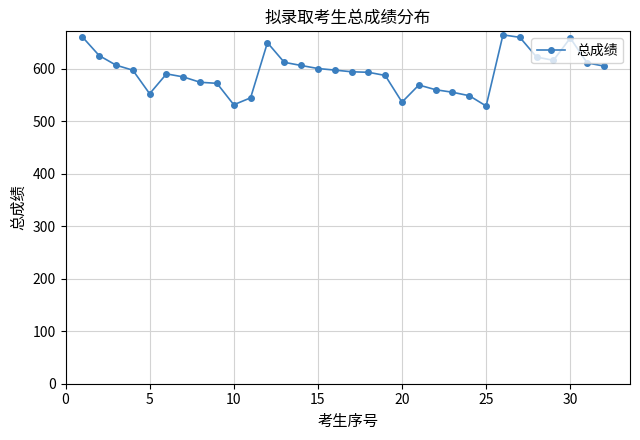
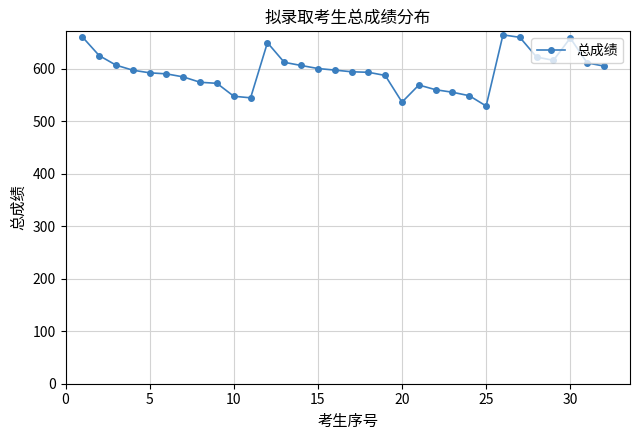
  {
-   "5": 550,
-   "10": 530,
+   "5": 590,
+   "10": 550,
    "15": 600,
    "20": 540,
    "25": 530,
    "30": 660
  }
